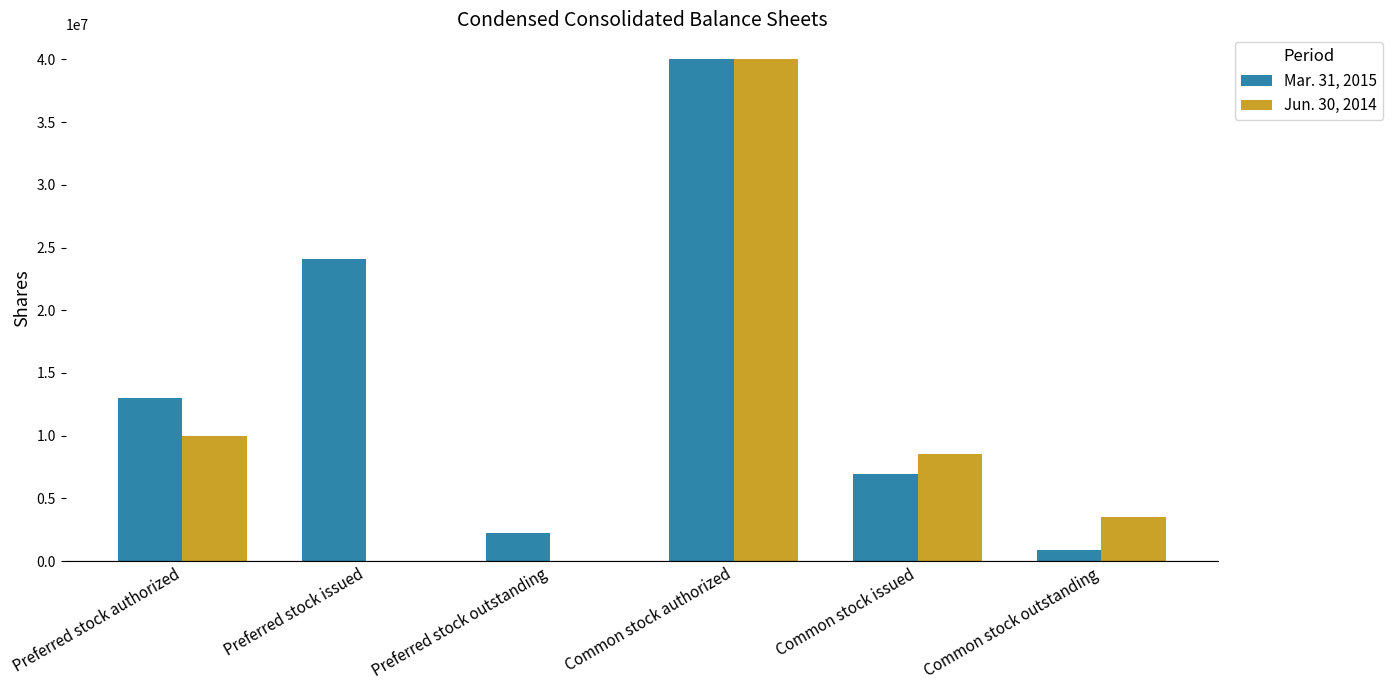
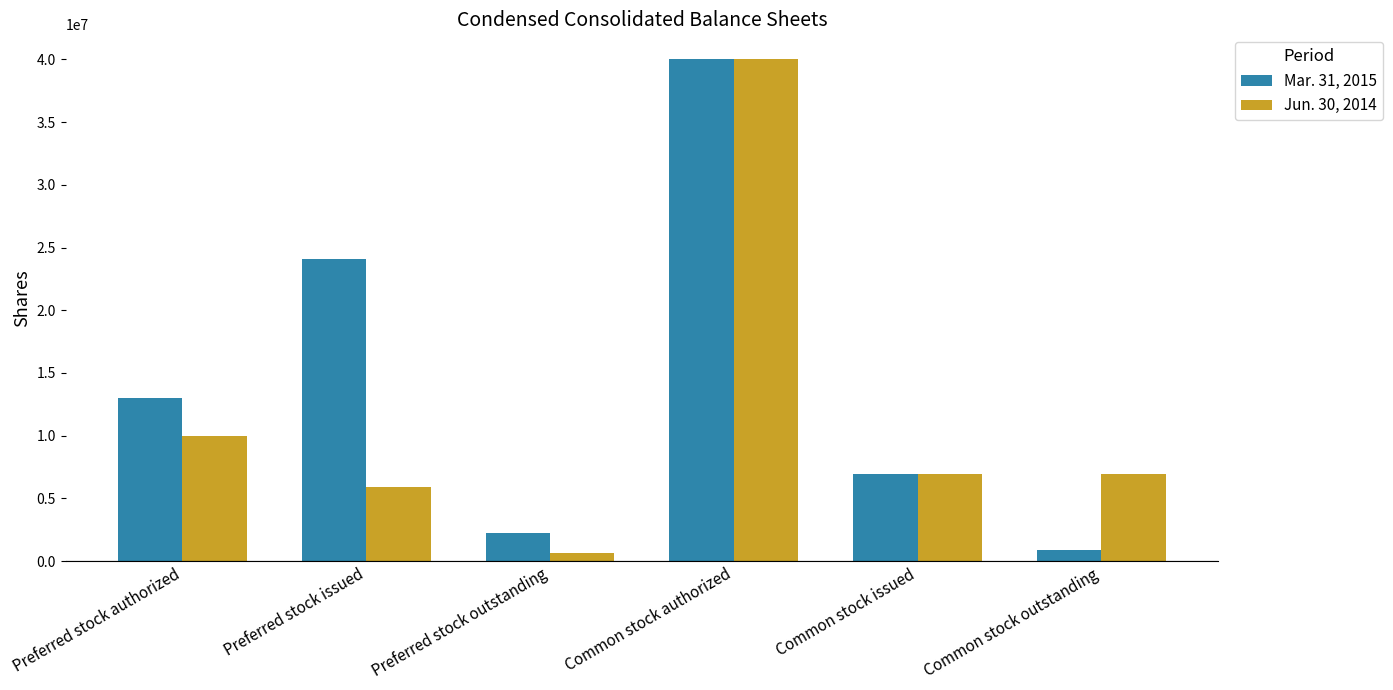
  {
    "Mar. 31, 2015": {
      "Preferred stock authorized": 13000000,
      "Preferred stock issued": 24100000,
      "Preferred stock outstanding": 2200000,
      "Common stock authorized": 40000000,
      "Common stock issued": 7000000,
      "Common stock outstanding": 900000
    },
    "Jun. 30, 2014": {
      "Preferred stock authorized": 10000000,
-     "Preferred stock issued": 0,
-     "Preferred stock outstanding": 0,
+     "Preferred stock issued": 5900000,
+     "Preferred stock outstanding": 700000,
      "Common stock authorized": 40000000,
-     "Common stock issued": 8600000,
-     "Common stock outstanding": 3500000
+     "Common stock issued": 7000000,
+     "Common stock outstanding": 7000000
    }
  }
